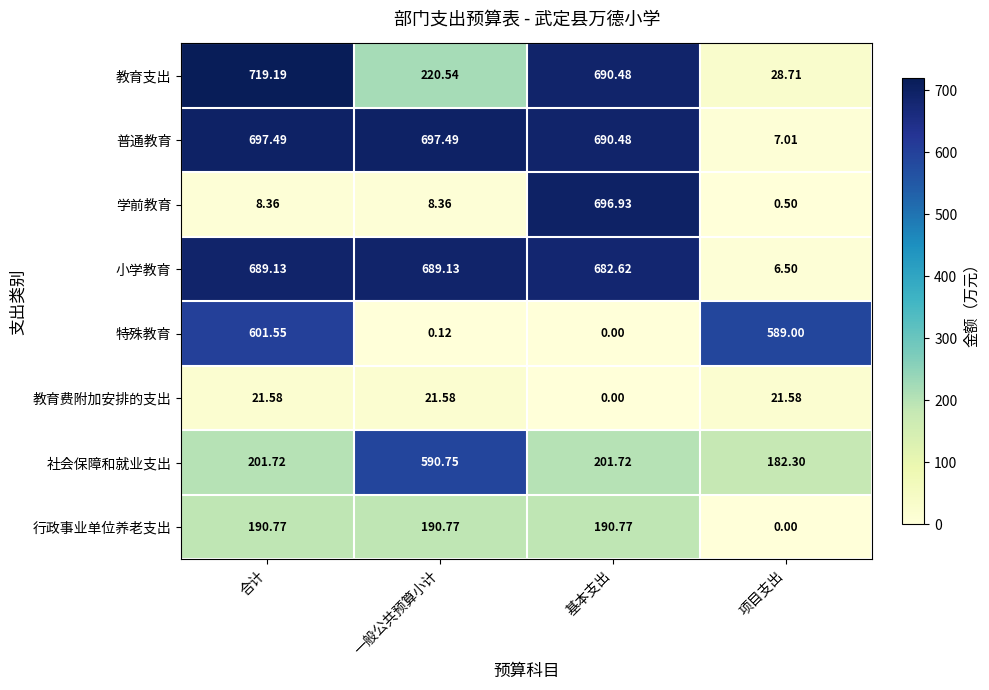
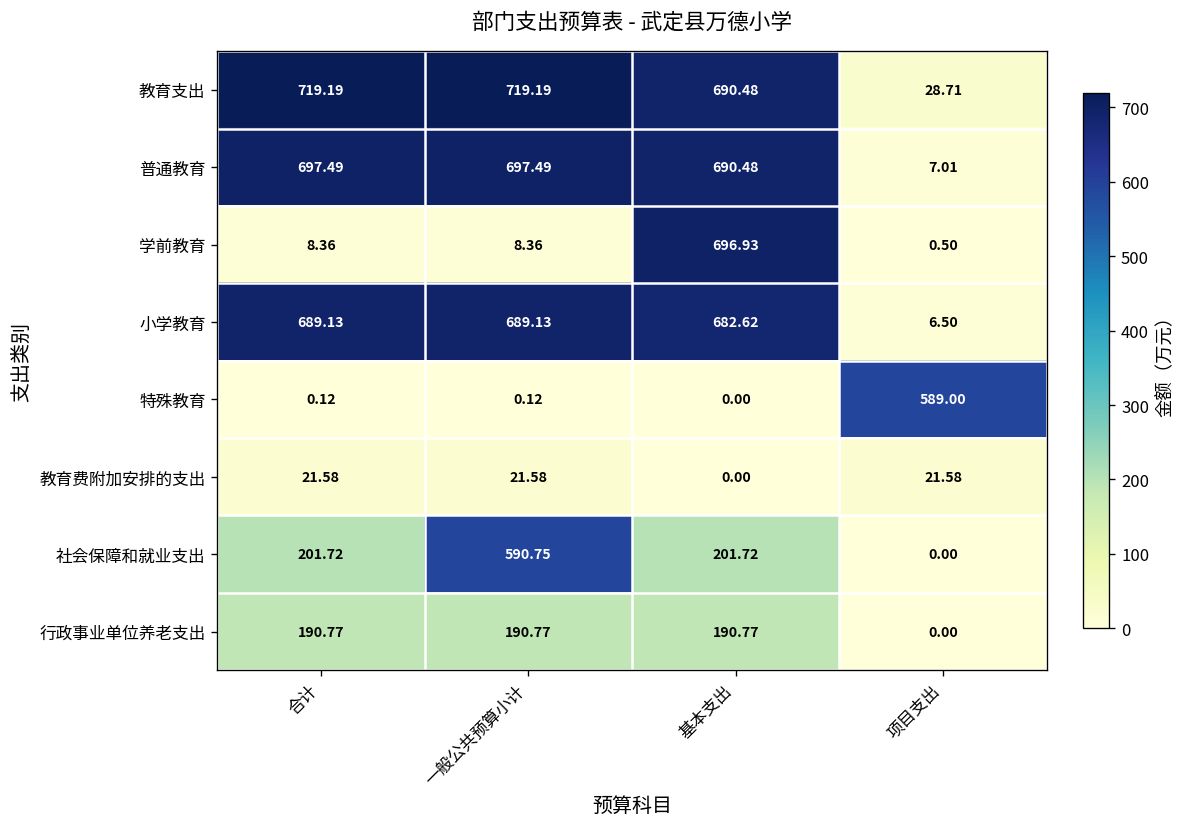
  {
    "教育支出": {
      "合计": 719.19,
-     "一般公共预算小计": 220.54,
+     "一般公共预算小计": 719.19,
      "基本支出": 690.48,
      "项目支出": 28.71
    },
    "普通教育": {
      "合计": 697.49,
      "一般公共预算小计": 697.49,
      "基本支出": 690.48,
      "项目支出": 7.01
    },
    "学前教育": {
      "合计": 8.36,
      "一般公共预算小计": 8.36,
      "基本支出": 696.93,
      "项目支出": 0.50
    },
    "小学教育": {
      "合计": 689.13,
      "一般公共预算小计": 689.13,
      "基本支出": 682.62,
      "项目支出": 6.50
    },
    "特殊教育": {
-     "合计": 601.55,
+     "合计": 0.12,
      "一般公共预算小计": 0.12,
      "基本支出": 0.00,
      "项目支出": 589.00
    },
    "教育费附加安排的支出": {
      "合计": 21.58,
      "一般公共预算小计": 21.58,
      "基本支出": 0.00,
      "项目支出": 21.58
    },
    "社会保障和就业支出": {
      "合计": 201.72,
      "一般公共预算小计": 590.75,
      "基本支出": 201.72,
-     "项目支出": 182.30
+     "项目支出": 0.00
    },
    "行政事业单位养老支出": {
      "合计": 190.77,
      "一般公共预算小计": 190.77,
      "基本支出": 190.77,
      "项目支出": 0.00
    }
  }
